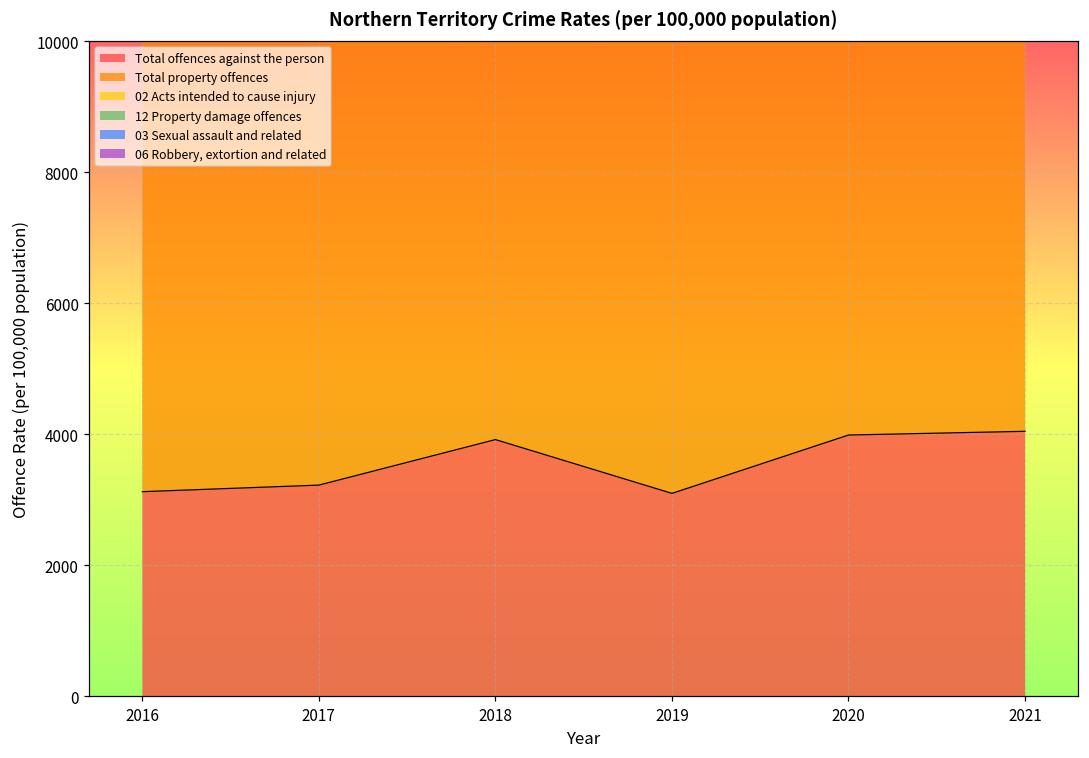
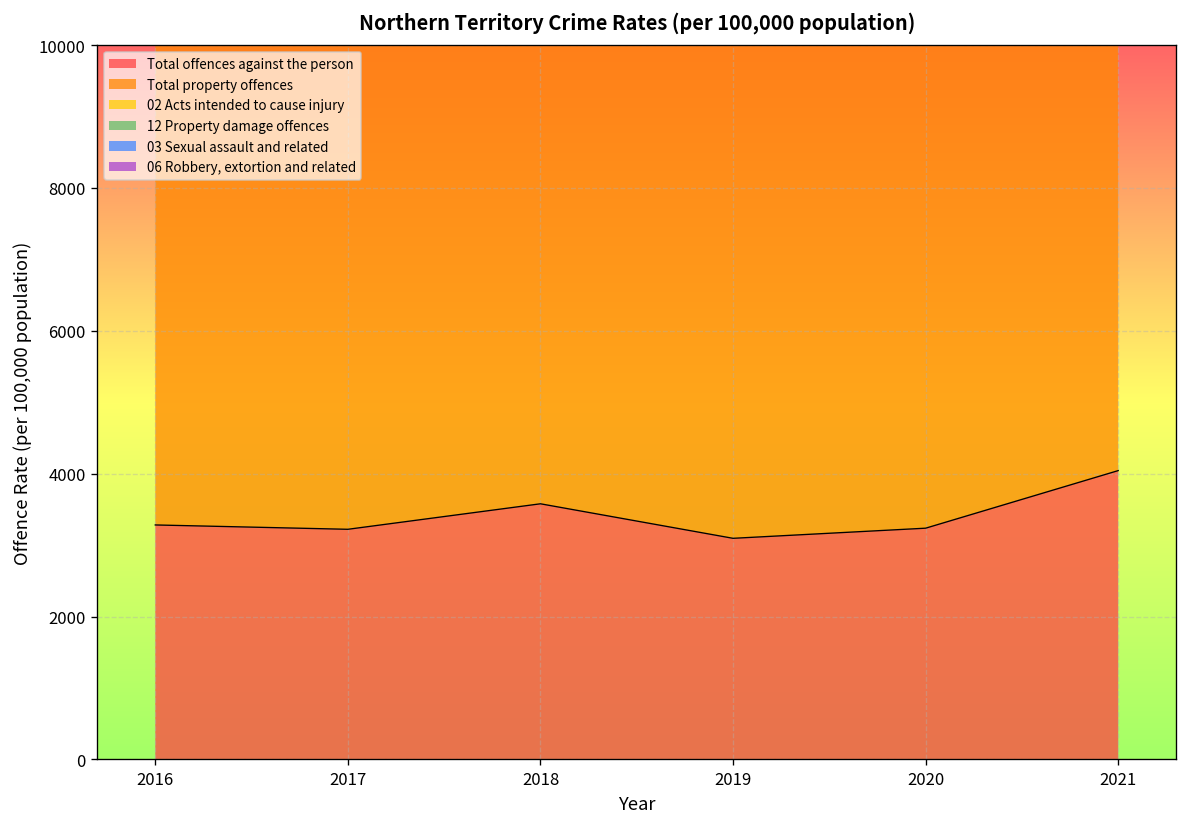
  {
    "Total offences against the person": {
-     "2016": 3100,
+     "2016": 3300,
      "2017": 3200,
-     "2018": 3900,
+     "2018": 3600,
      "2019": 3100,
-     "2020": 4000,
+     "2020": 3200,
      "2021": 4000
    }
  }
